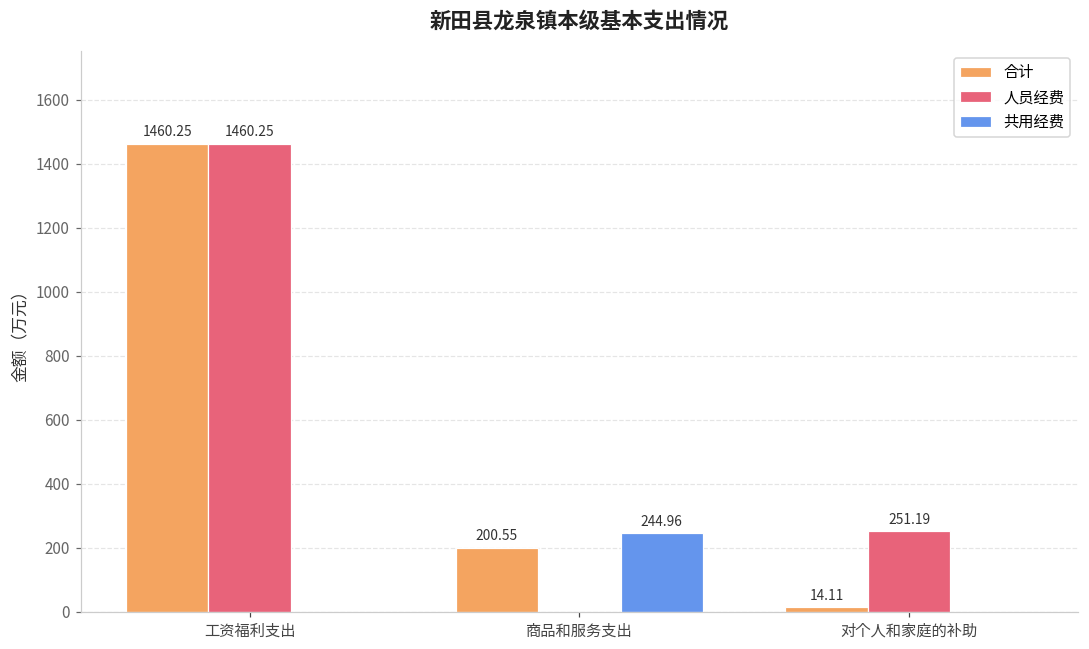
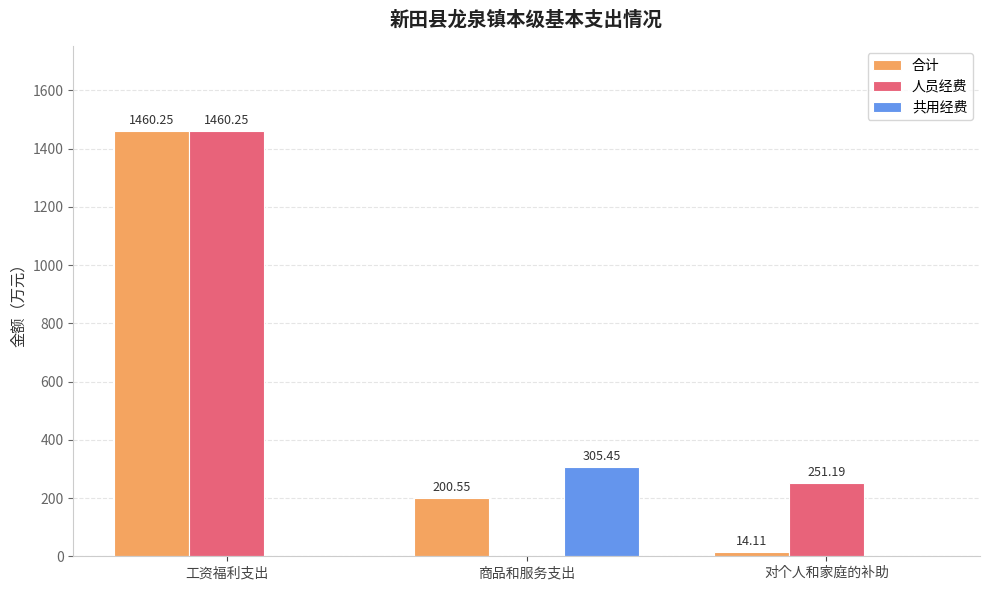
  {
    "合计": {
      "工资福利支出": 1460.25,
      "商品和服务支出": 200.55,
      "对个人和家庭的补助": 14.11
    },
    "人员经费": {
      "工资福利支出": 1460.25,
      "对个人和家庭的补助": 251.19
    },
    "共用经费": {
-     "商品和服务支出": 244.96
+     "商品和服务支出": 305.45
    }
  }
